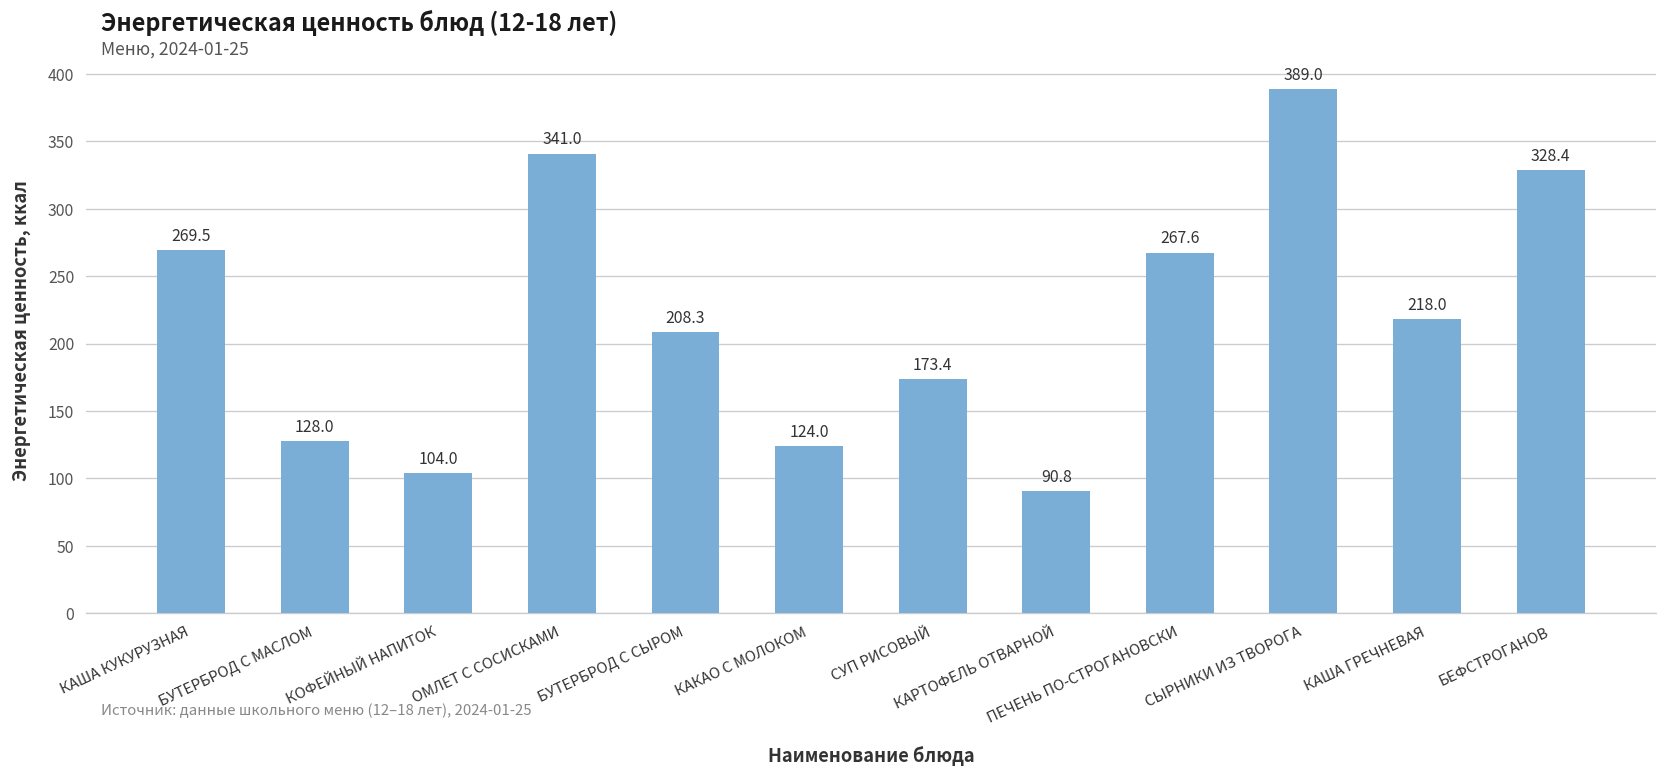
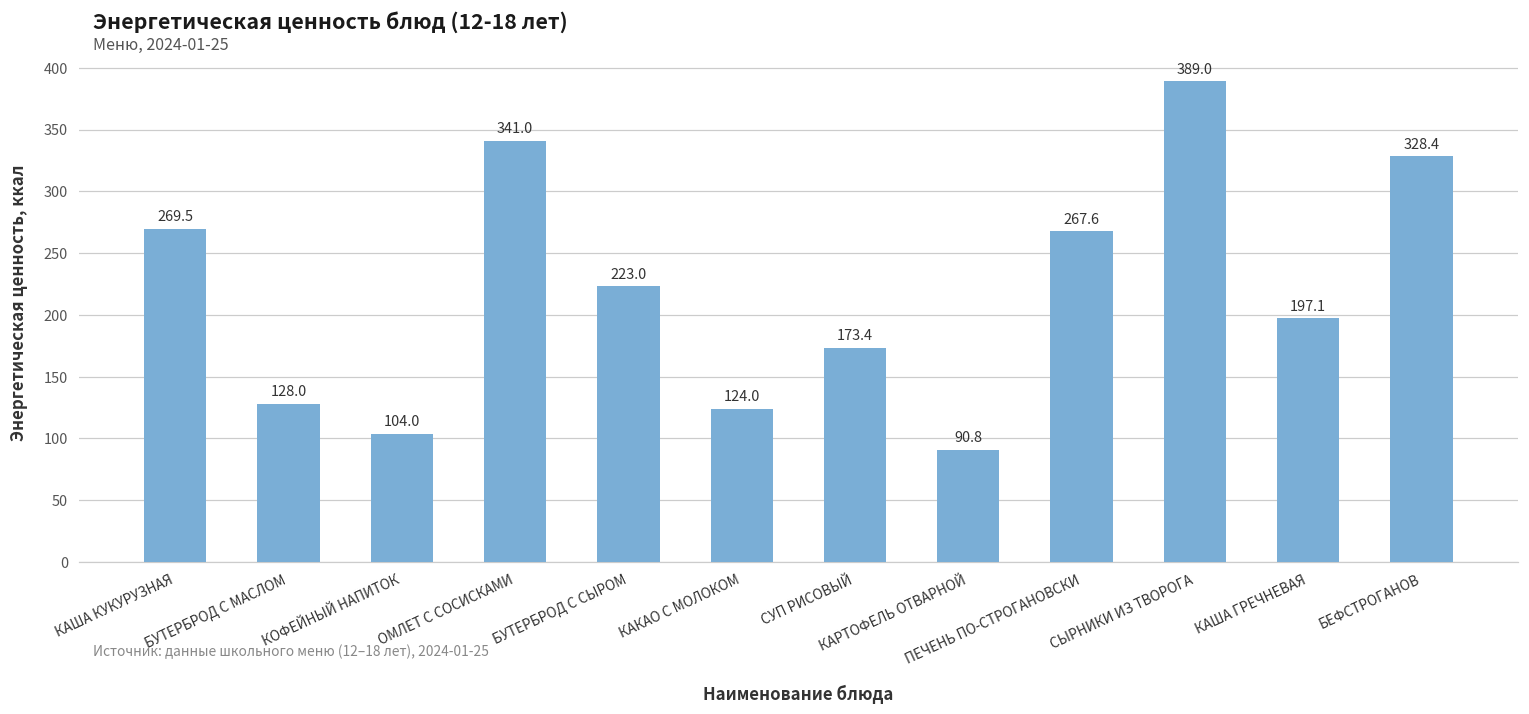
  {
    "КАША КУКУРУЗНАЯ": 269.5,
    "БУТЕРБРОД С МАСЛОМ": 128.0,
    "КОФЕЙНЫЙ НАПИТОК": 104.0,
    "ОМЛЕТ С СОСИСКАМИ": 341.0,
-   "БУТЕРБРОД С СЫРОМ": 208.3,
+   "БУТЕРБРОД С СЫРОМ": 223.0,
    "КАКАО С МОЛОКОМ": 124.0,
    "СУП РИСОВЫЙ": 173.4,
    "КАРТОФЕЛЬ ОТВАРНОЙ": 90.8,
    "ПЕЧЕНЬ ПО-СТРОГАНОВСКИ": 267.6,
    "СЫРНИКИ ИЗ ТВОРОГА": 389.0,
-   "КАША ГРЕЧНЕВАЯ": 218.0,
+   "КАША ГРЕЧНЕВАЯ": 197.1,
    "БЕФСТРОГАНОВ": 328.4
  }
